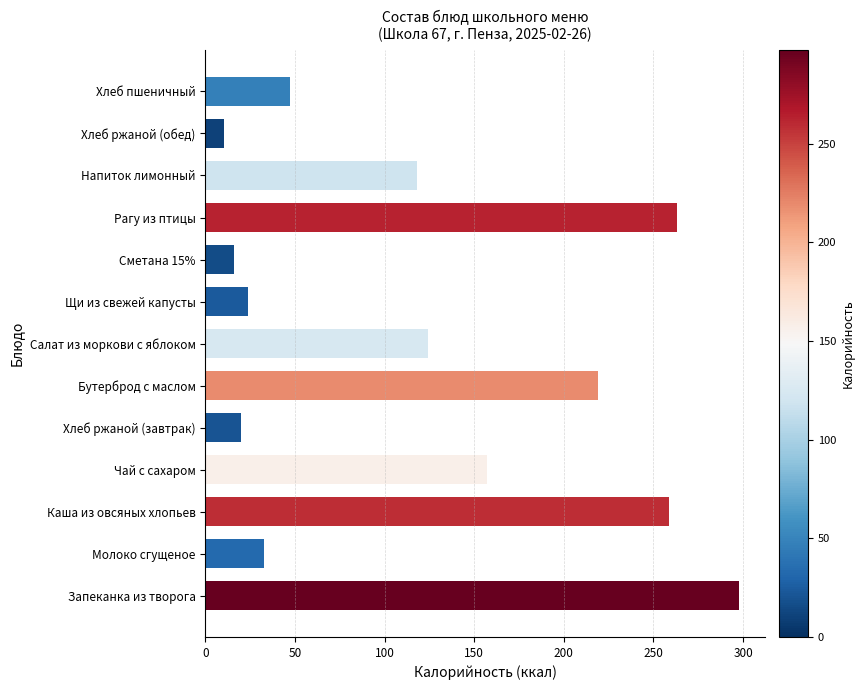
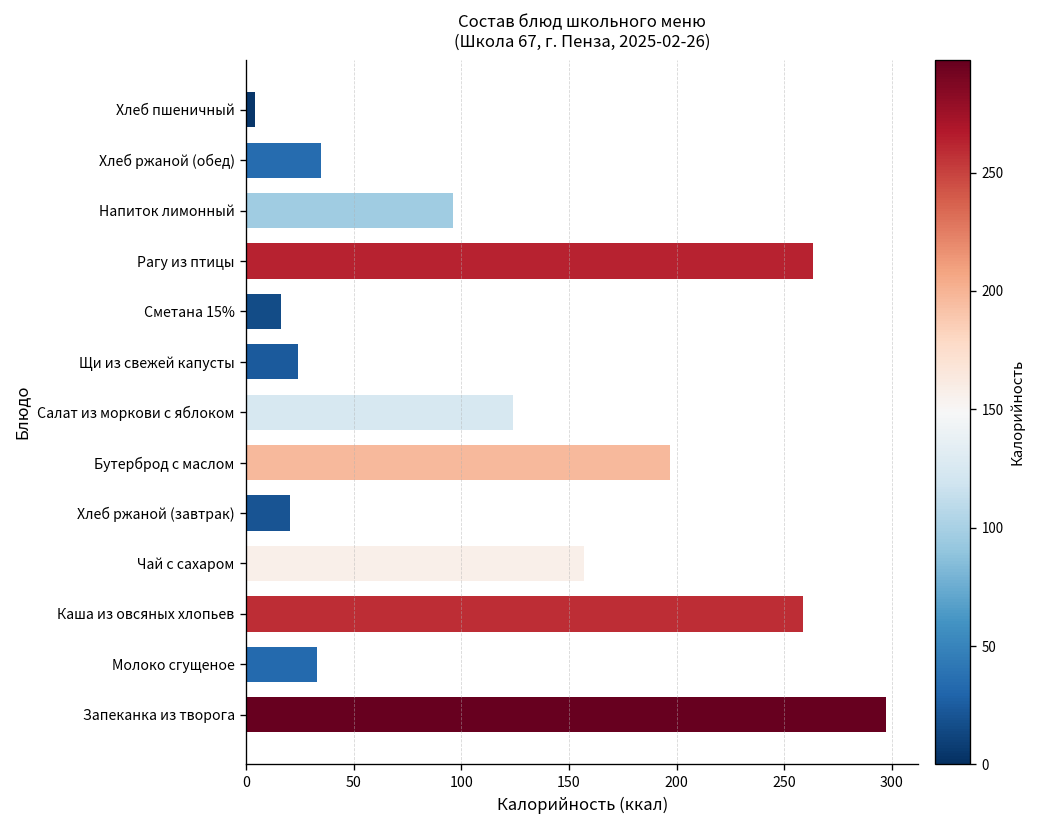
  {
-   "Хлеб пшеничный": 47,
-   "Хлеб ржаной (обед)": 10,
-   "Напиток лимонный": 118,
+   "Хлеб пшеничный": 4,
+   "Хлеб ржаной (обед)": 35,
+   "Напиток лимонный": 96,
    "Рагу из птицы": 263,
    "Сметана 15%": 16,
    "Щи из свежей капусты": 24,
    "Салат из моркови с яблоком": 124,
-   "Бутерброд с маслом": 219,
+   "Бутерброд с маслом": 197,
    "Хлеб ржаной (завтрак)": 20,
    "Чай с сахаром": 157,
    "Каша из овсяных хлопьев": 259,
    "Молоко сгущеное": 33,
    "Запеканка из творога": 298
  }
